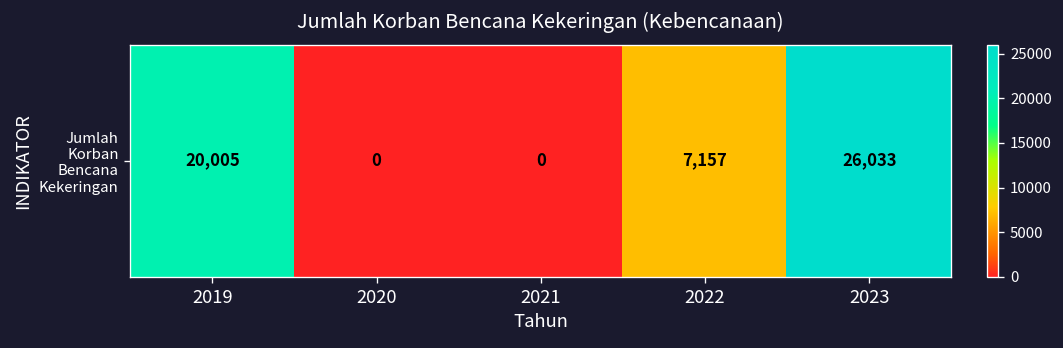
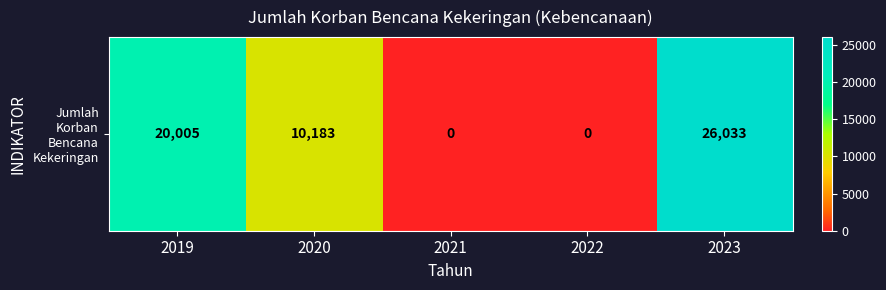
  {
    "Jumlah Korban Bencana Kekeringan": {
      "2019": "20,005",
-     "2020": "0",
+     "2020": "10,183",
      "2021": "0",
-     "2022": "7,157",
+     "2022": "0",
      "2023": "26,033"
    }
  }
